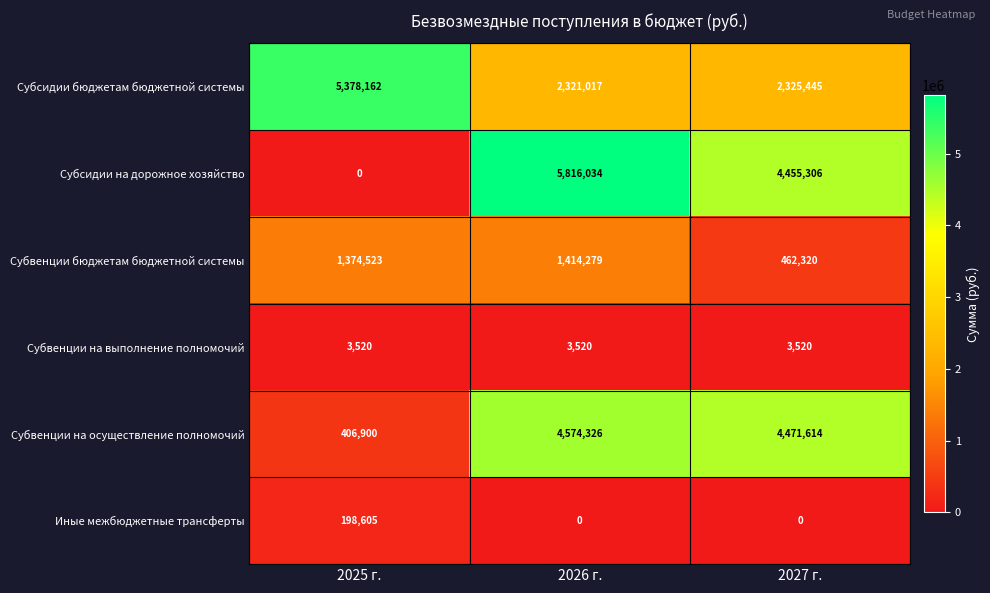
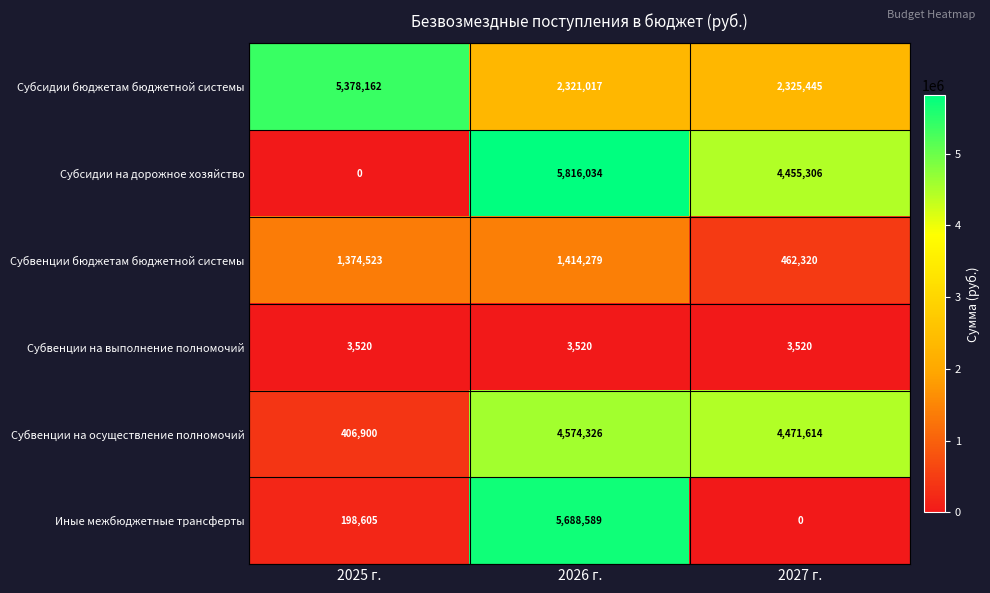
  {
    "Субсидии бюджетам бюджетной системы": {
      "2025 г.": "5,378,162",
      "2026 г.": "2,321,017",
      "2027 г.": "2,325,445"
    },
    "Субсидии на дорожное хозяйство": {
      "2025 г.": "0",
      "2026 г.": "5,816,034",
      "2027 г.": "4,455,306"
    },
    "Субвенции бюджетам бюджетной системы": {
      "2025 г.": "1,374,523",
      "2026 г.": "1,414,279",
      "2027 г.": "462,320"
    },
    "Субвенции на выполнение полномочий": {
      "2025 г.": "3,520",
      "2026 г.": "3,520",
      "2027 г.": "3,520"
    },
    "Субвенции на осуществление полномочий": {
      "2025 г.": "406,900",
      "2026 г.": "4,574,326",
      "2027 г.": "4,471,614"
    },
    "Иные межбюджетные трансферты": {
      "2025 г.": "198,605",
-     "2026 г.": "0",
+     "2026 г.": "5,688,589",
      "2027 г.": "0"
    }
  }
